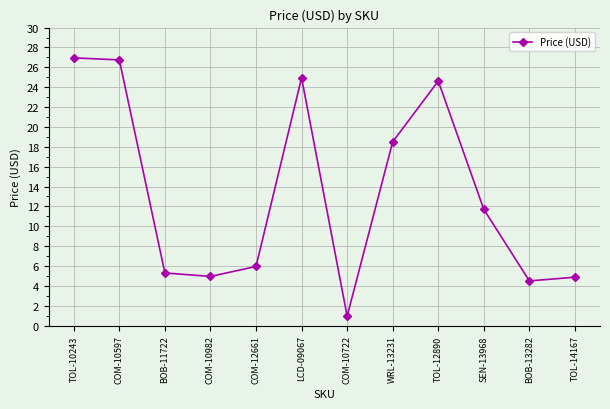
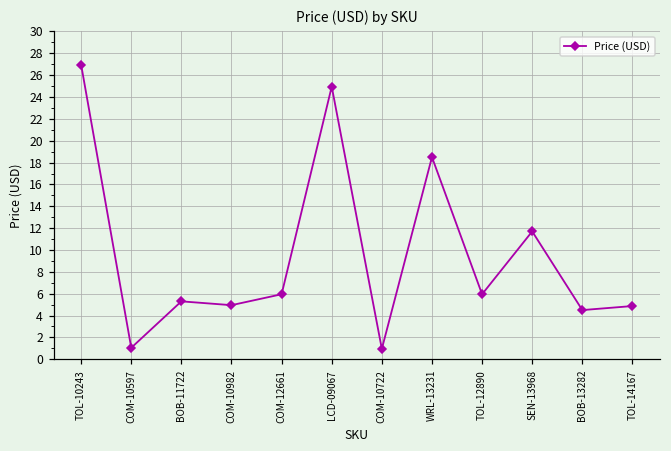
  {
    "TOL-10243": 27,
-   "COM-10597": 27,
+   "COM-10597": 1,
    "BOB-11722": 5,
    "COM-10982": 5,
    "COM-12661": 6,
    "LCD-09067": 25,
    "COM-10722": 1,
    "WRL-13231": 19,
-   "TOL-12890": 25,
+   "TOL-12890": 6,
    "SEN-13968": 12,
    "BOB-13282": 5,
    "TOL-14167": 5
  }
